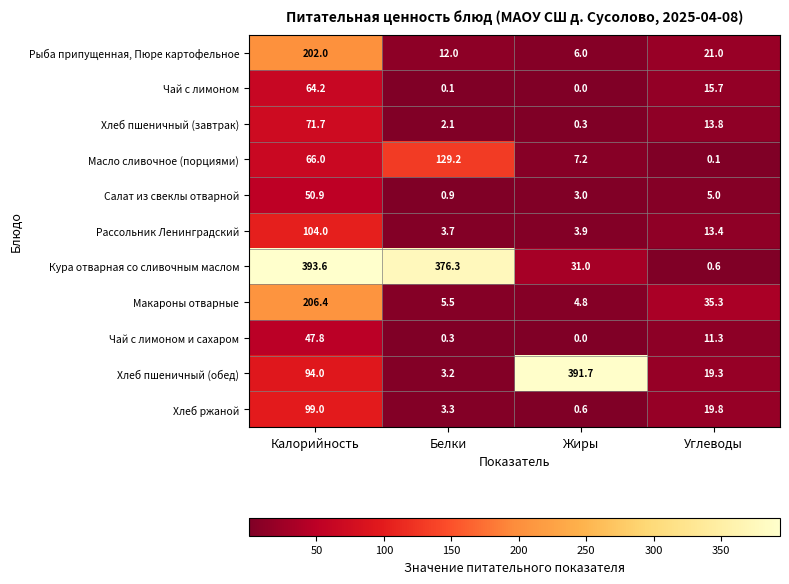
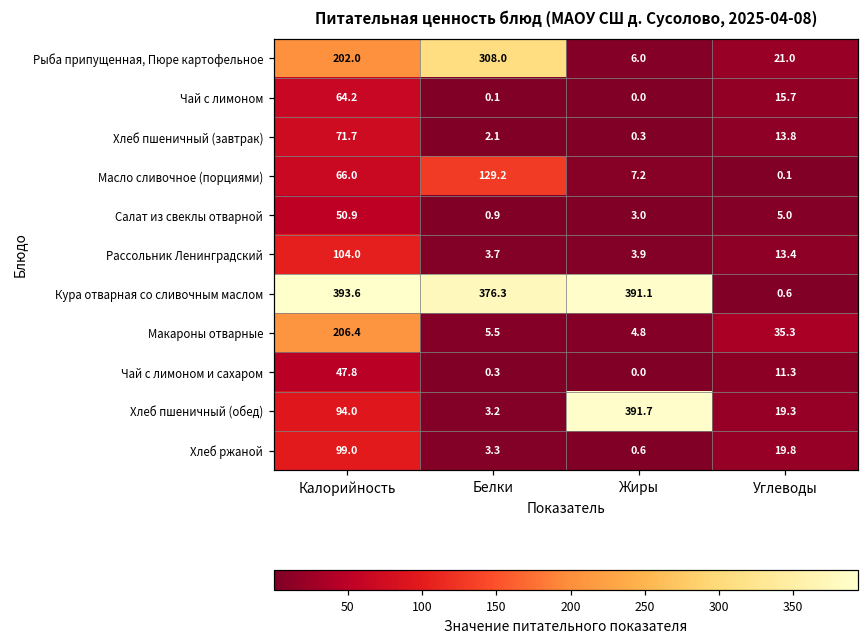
  {
    "Рыба припущенная, Пюре картофельное": {
      "Калорийность": 202.0,
-     "Белки": 12.0,
+     "Белки": 308.0,
      "Жиры": 6.0,
      "Углеводы": 21.0
    },
    "Чай с лимоном": {
      "Калорийность": 64.2,
      "Белки": 0.1,
      "Жиры": 0.0,
      "Углеводы": 15.7
    },
    "Хлеб пшеничный (завтрак)": {
      "Калорийность": 71.7,
      "Белки": 2.1,
      "Жиры": 0.3,
      "Углеводы": 13.8
    },
    "Масло сливочное (порциями)": {
      "Калорийность": 66.0,
      "Белки": 129.2,
      "Жиры": 7.2,
      "Углеводы": 0.1
    },
    "Салат из свеклы отварной": {
      "Калорийность": 50.9,
      "Белки": 0.9,
      "Жиры": 3.0,
      "Углеводы": 5.0
    },
    "Рассольник Ленинградский": {
      "Калорийность": 104.0,
      "Белки": 3.7,
      "Жиры": 3.9,
      "Углеводы": 13.4
    },
    "Кура отварная со сливочным маслом": {
      "Калорийность": 393.6,
      "Белки": 376.3,
-     "Жиры": 31.0,
+     "Жиры": 391.1,
      "Углеводы": 0.6
    },
    "Макароны отварные": {
      "Калорийность": 206.4,
      "Белки": 5.5,
      "Жиры": 4.8,
      "Углеводы": 35.3
    },
    "Чай с лимоном и сахаром": {
      "Калорийность": 47.8,
      "Белки": 0.3,
      "Жиры": 0.0,
      "Углеводы": 11.3
    },
    "Хлеб пшеничный (обед)": {
      "Калорийность": 94.0,
      "Белки": 3.2,
      "Жиры": 391.7,
      "Углеводы": 19.3
    },
    "Хлеб ржаной": {
      "Калорийность": 99.0,
      "Белки": 3.3,
      "Жиры": 0.6,
      "Углеводы": 19.8
    }
  }
